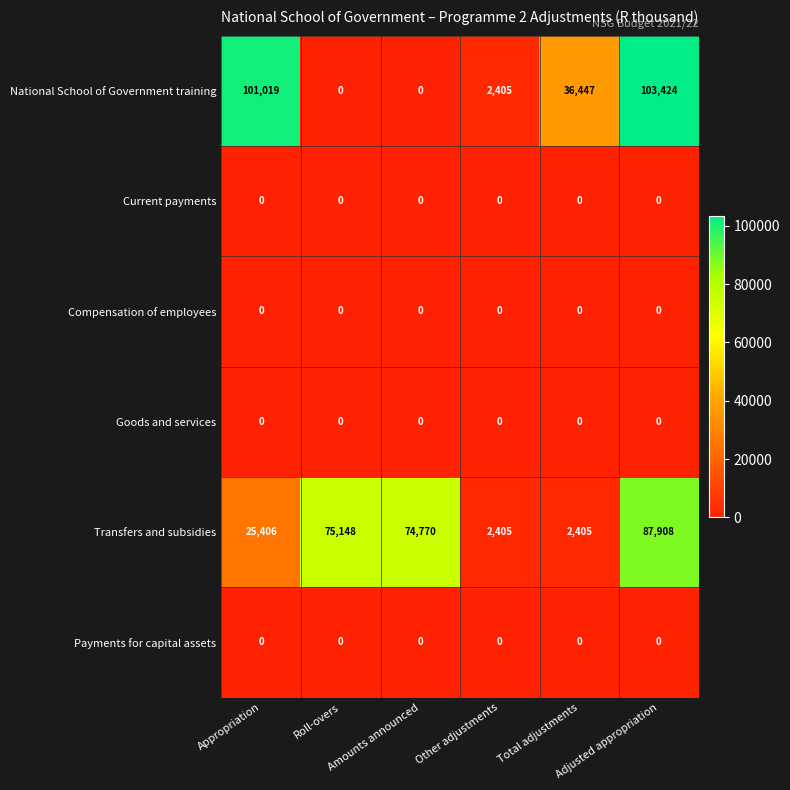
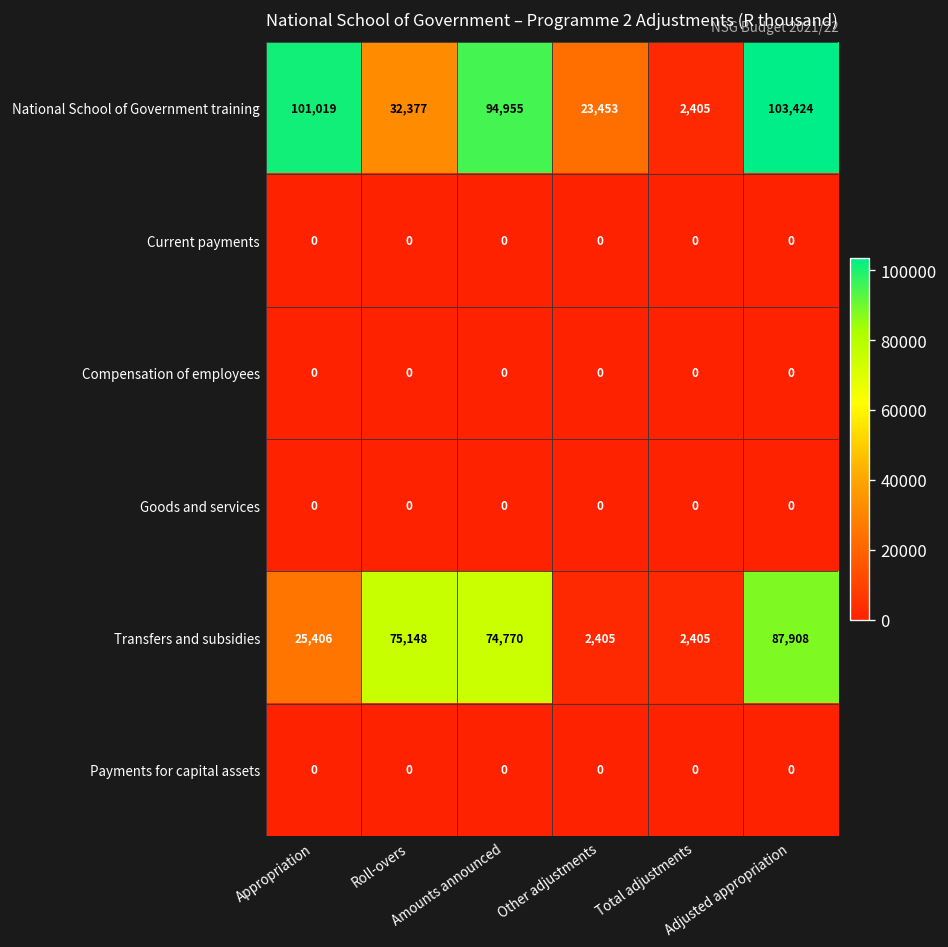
  {
    "National School of Government training": {
      "Appropriation": "101,019",
-     "Roll-overs": "0",
-     "Amounts announced": "0",
-     "Other adjustments": "2,405",
-     "Total adjustments": "36,447",
+     "Roll-overs": "32,377",
+     "Amounts announced": "94,955",
+     "Other adjustments": "23,453",
+     "Total adjustments": "2,405",
      "Adjusted appropriation": "103,424"
    },
    "Current payments": {
      "Appropriation": "0",
      "Roll-overs": "0",
      "Amounts announced": "0",
      "Other adjustments": "0",
      "Total adjustments": "0",
      "Adjusted appropriation": "0"
    },
    "Compensation of employees": {
      "Appropriation": "0",
      "Roll-overs": "0",
      "Amounts announced": "0",
      "Other adjustments": "0",
      "Total adjustments": "0",
      "Adjusted appropriation": "0"
    },
    "Goods and services": {
      "Appropriation": "0",
      "Roll-overs": "0",
      "Amounts announced": "0",
      "Other adjustments": "0",
      "Total adjustments": "0",
      "Adjusted appropriation": "0"
    },
    "Transfers and subsidies": {
      "Appropriation": "25,406",
      "Roll-overs": "75,148",
      "Amounts announced": "74,770",
      "Other adjustments": "2,405",
      "Total adjustments": "2,405",
      "Adjusted appropriation": "87,908"
    },
    "Payments for capital assets": {
      "Appropriation": "0",
      "Roll-overs": "0",
      "Amounts announced": "0",
      "Other adjustments": "0",
      "Total adjustments": "0",
      "Adjusted appropriation": "0"
    }
  }
